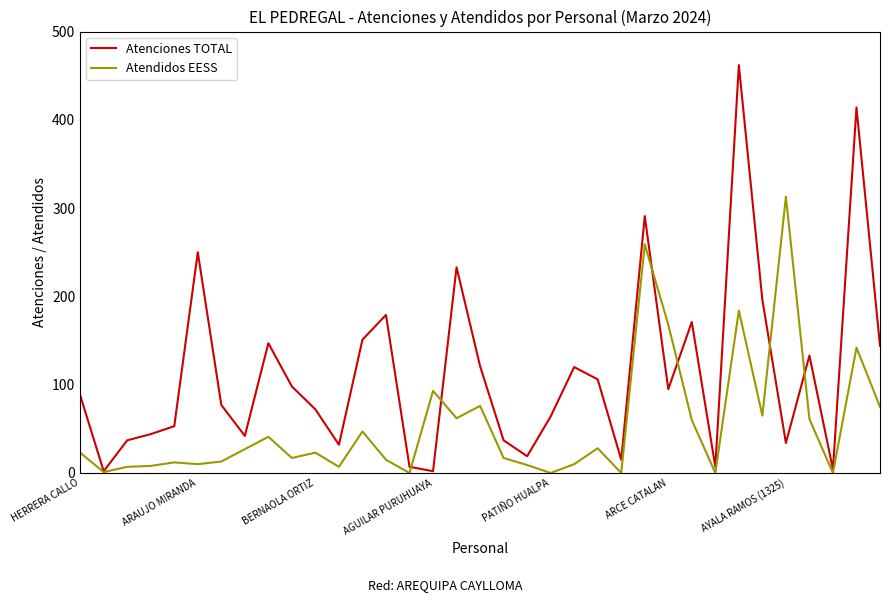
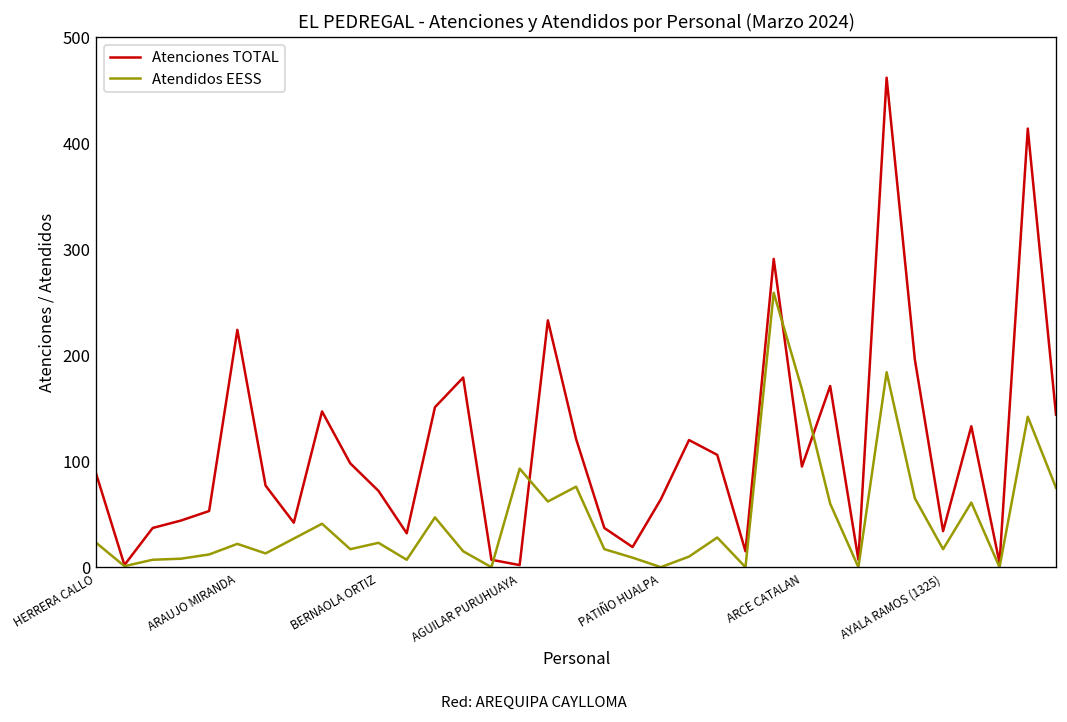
  {
    "Atenciones TOTAL": {
      "HERRERA CALLO": 90,
-     "ARAUJO MIRANDA": 250,
+     "ARAUJO MIRANDA": 220,
      "BERNAOLA ORTIZ": 70,
      "AGUILAR PURUHUAYA": 0,
      "PATIÑO HUALPA": 60,
      "ARCE CATALAN": 100,
      "AYALA RAMOS (1325)": 30
    },
    "Atendidos EESS": {
      "HERRERA CALLO": 20,
-     "ARAUJO MIRANDA": 10,
+     "ARAUJO MIRANDA": 20,
      "BERNAOLA ORTIZ": 20,
      "AGUILAR PURUHUAYA": 90,
      "PATIÑO HUALPA": 0,
      "ARCE CATALAN": 170,
-     "AYALA RAMOS (1325)": 310
+     "AYALA RAMOS (1325)": 20
    }
  }
